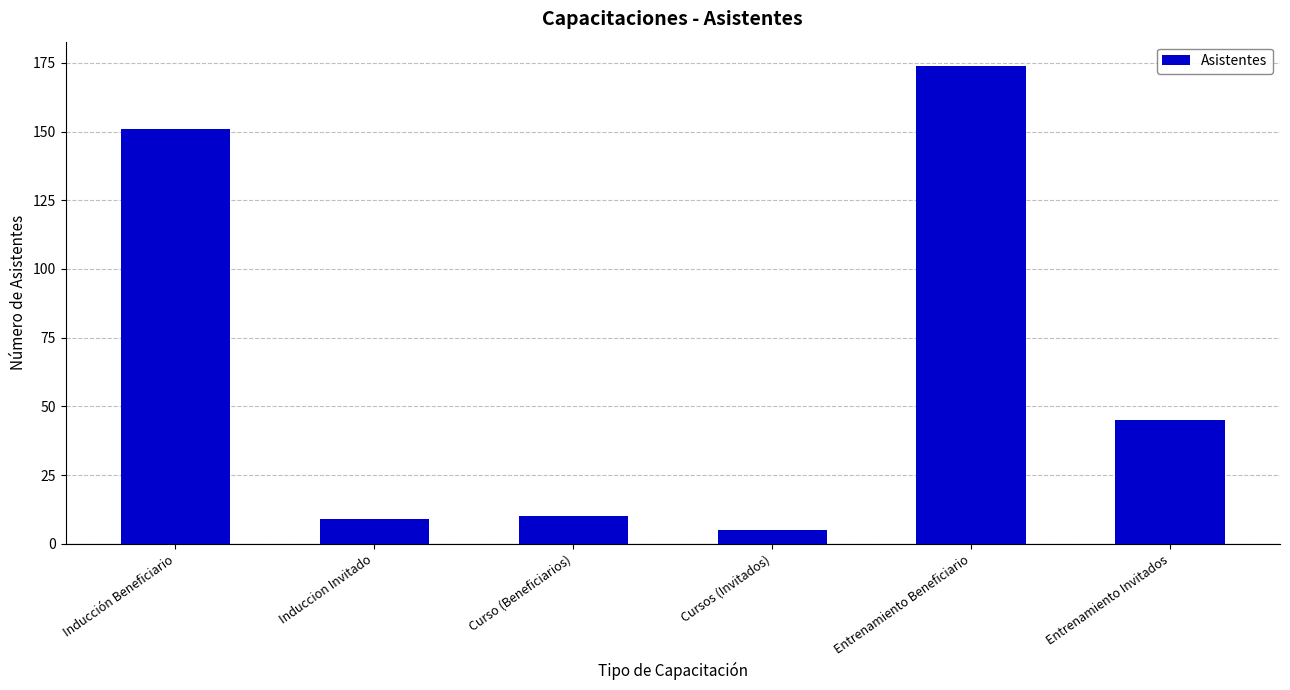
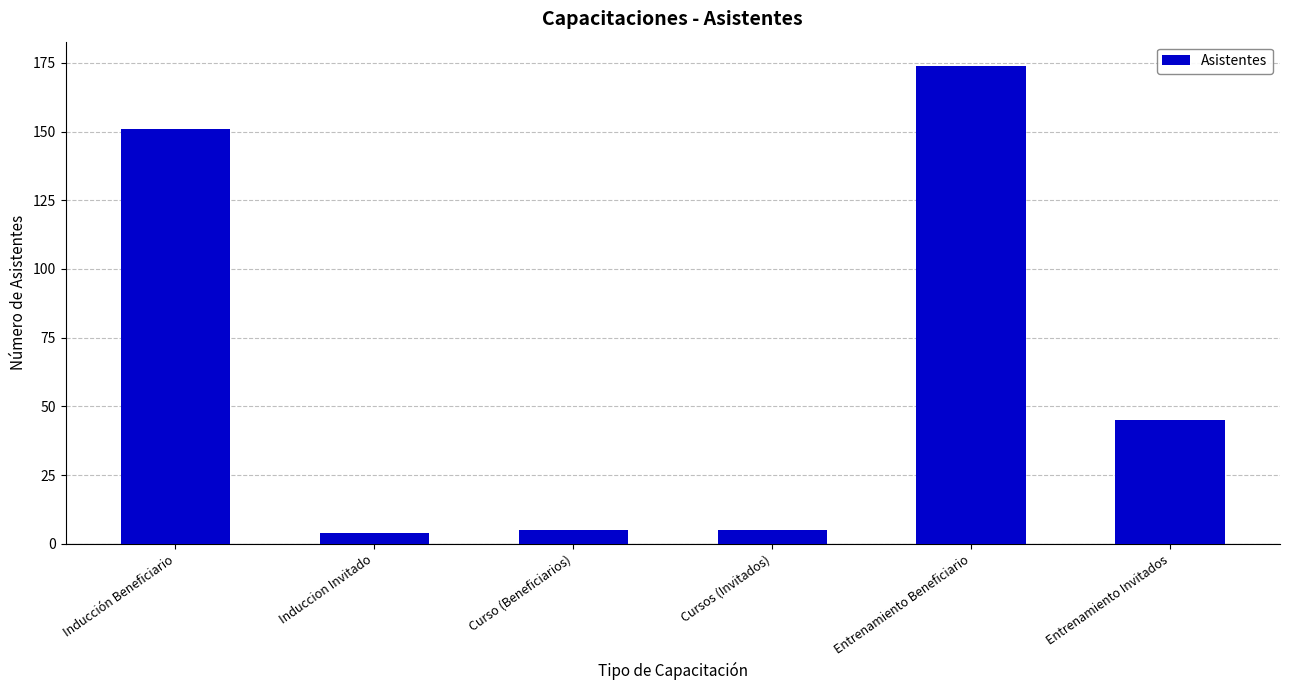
  {
    "Inducción Beneficiario": 151,
-   "Induccion Invitado": 9,
-   "Curso (Beneficiarios)": 10,
+   "Induccion Invitado": 4,
+   "Curso (Beneficiarios)": 5,
    "Cursos (Invitados)": 5,
    "Entrenamiento Beneficiario": 174,
    "Entrenamiento Invitados": 45
  }
